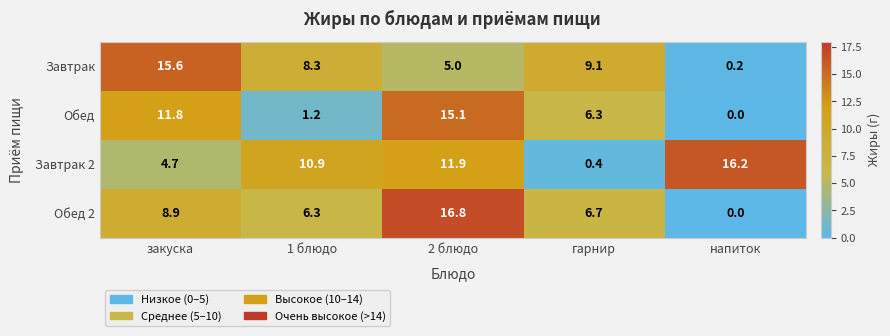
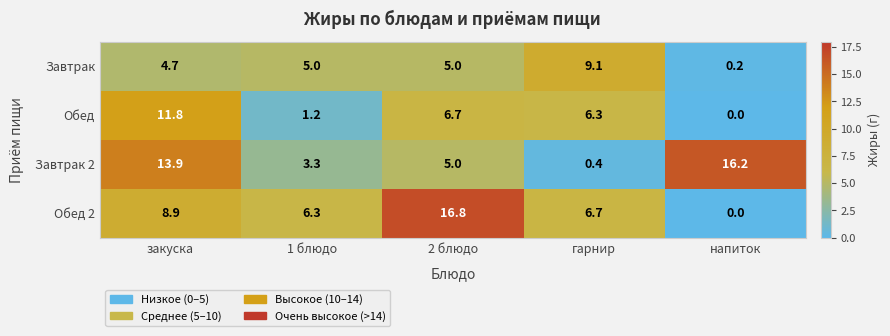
  {
    "Завтрак": {
-     "закуска": 15.6,
-     "1 блюдо": 8.3,
+     "закуска": 4.7,
+     "1 блюдо": 5.0,
      "2 блюдо": 5.0,
      "гарнир": 9.1,
      "напиток": 0.2
    },
    "Обед": {
      "закуска": 11.8,
      "1 блюдо": 1.2,
-     "2 блюдо": 15.1,
+     "2 блюдо": 6.7,
      "гарнир": 6.3,
      "напиток": 0.0
    },
    "Завтрак 2": {
-     "закуска": 4.7,
-     "1 блюдо": 10.9,
-     "2 блюдо": 11.9,
+     "закуска": 13.9,
+     "1 блюдо": 3.3,
+     "2 блюдо": 5.0,
      "гарнир": 0.4,
      "напиток": 16.2
    },
    "Обед 2": {
      "закуска": 8.9,
      "1 блюдо": 6.3,
      "2 блюдо": 16.8,
      "гарнир": 6.7,
      "напиток": 0.0
    }
  }
